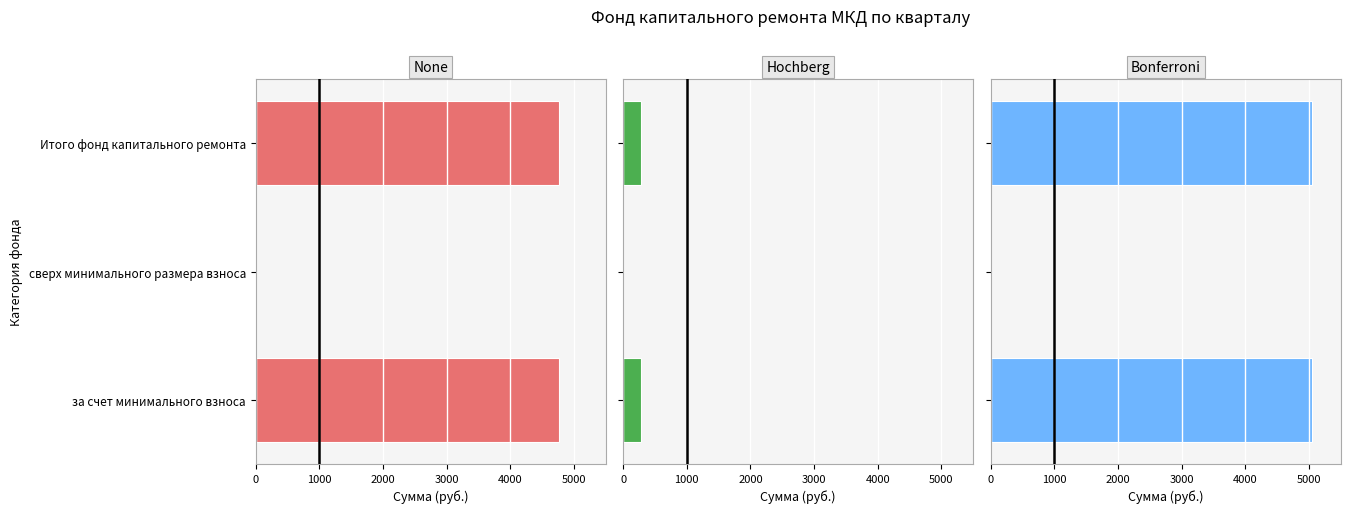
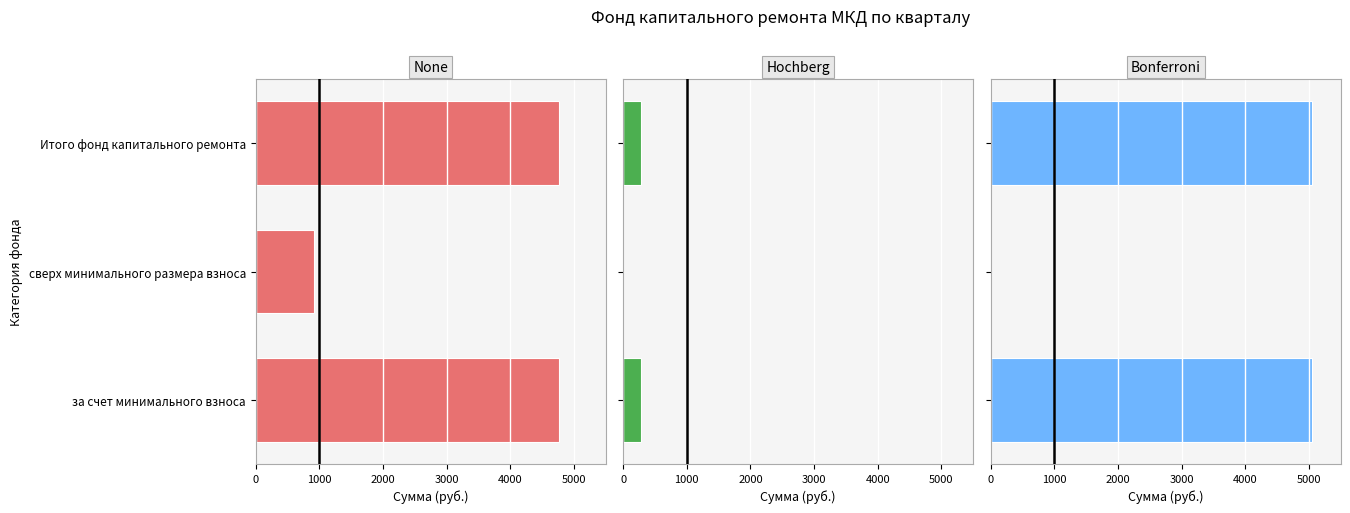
  {
    "None": {
      "Итого фонд капитального ремонта": 4800,
-     "сверх минимального размера взноса": 0,
+     "сверх минимального размера взноса": 900,
      "за счет минимального взноса": 4800
    }
  }
